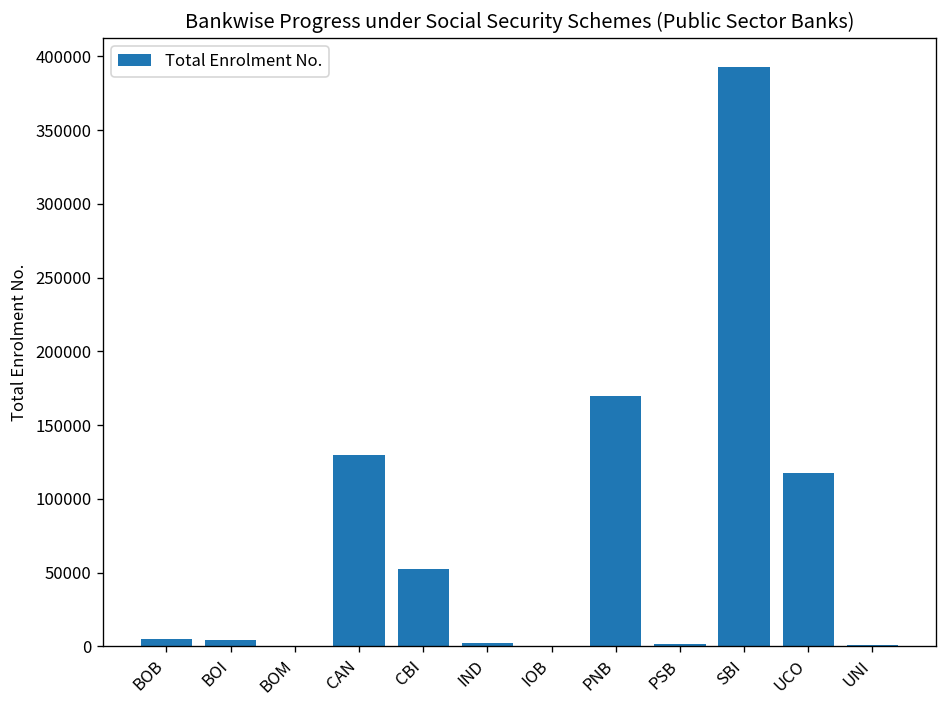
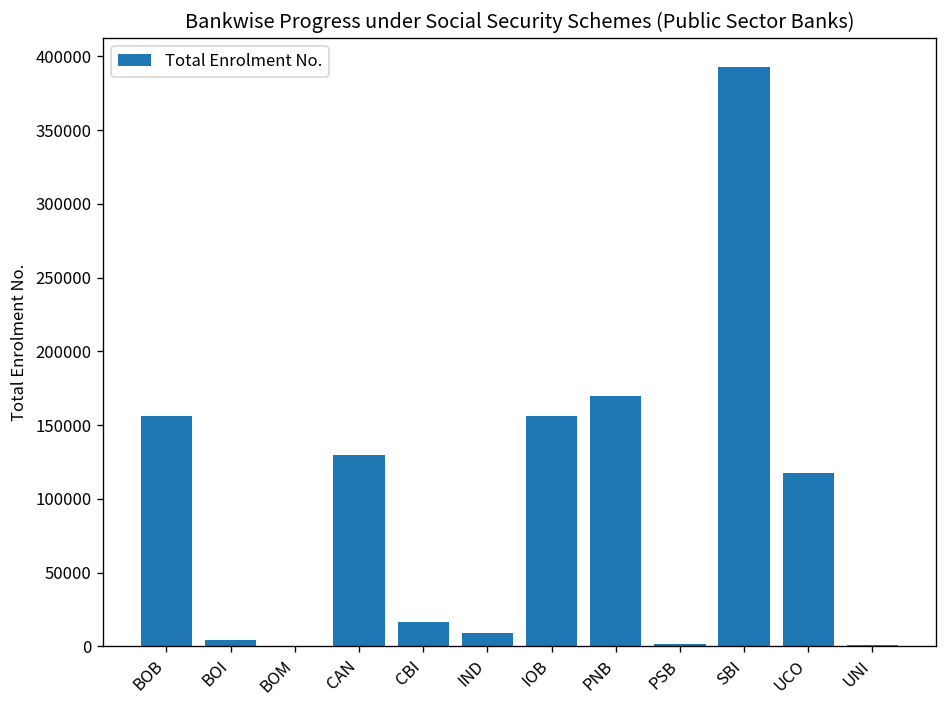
  {
-   "BOB": 5000,
+   "BOB": 156000,
    "BOI": 4000,
    "CAN": 129000,
-   "CBI": 52000,
-   "IND": 2000,
-   "IOB": 1000,
+   "CBI": 16000,
+   "IND": 9000,
+   "IOB": 156000,
    "PNB": 170000,
    "SBI": 393000,
    "UCO": 117000
  }
